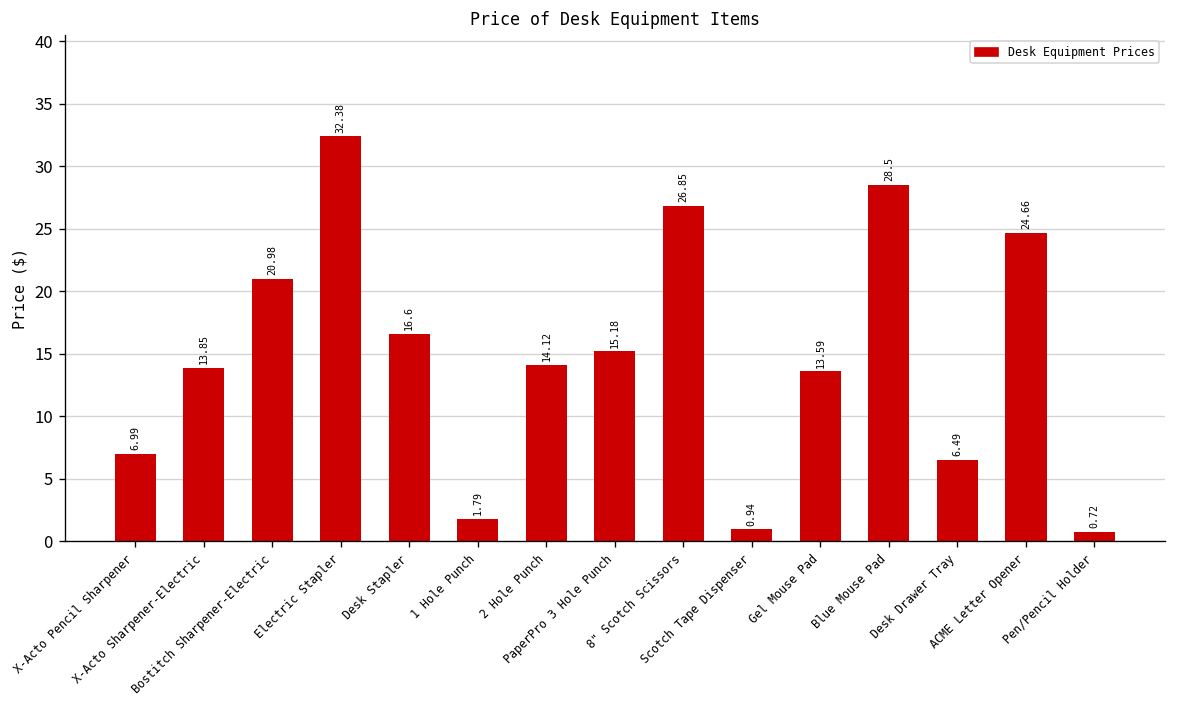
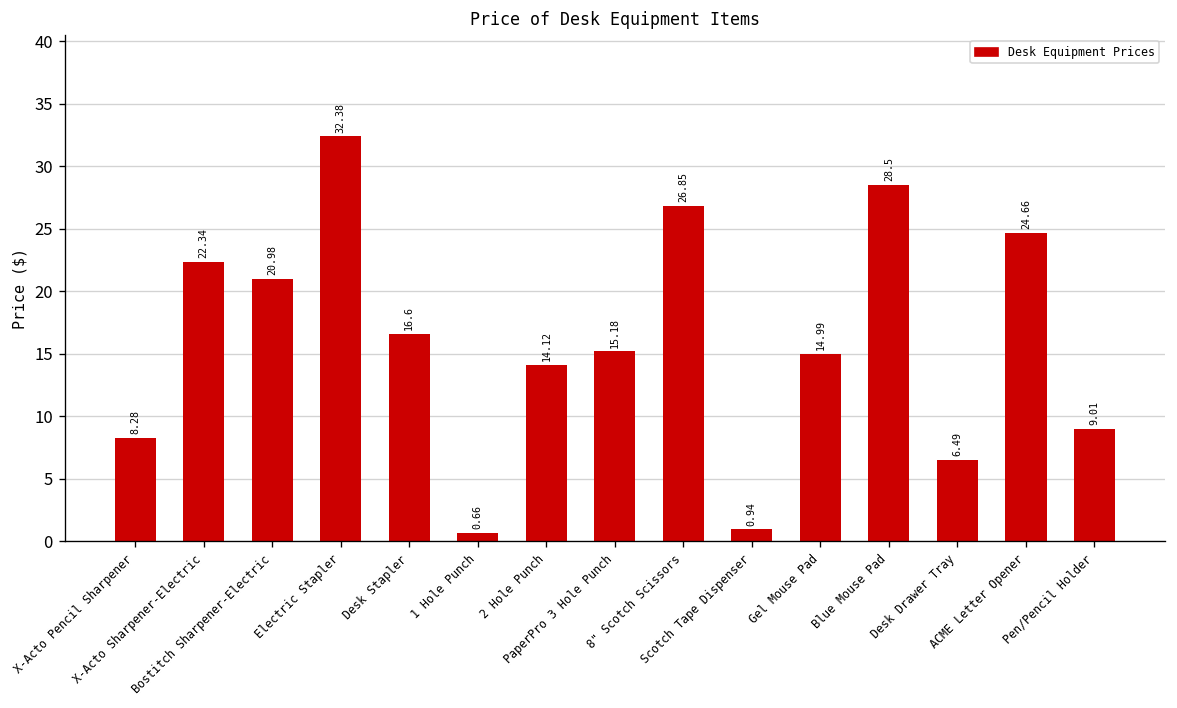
  {
-   "X-Acto Pencil Sharpener": 6.99,
-   "X-Acto Sharpener-Electric": 13.85,
+   "X-Acto Pencil Sharpener": 8.28,
+   "X-Acto Sharpener-Electric": 22.34,
    "Bostitch Sharpener-Electric": 20.98,
    "Electric Stapler": 32.38,
    "Desk Stapler": 16.6,
-   "1 Hole Punch": 1.79,
+   "1 Hole Punch": 0.66,
    "2 Hole Punch": 14.12,
    "PaperPro 3 Hole Punch": 15.18,
    "8\" Scotch Scissors": 26.85,
    "Scotch Tape Dispenser": 0.94,
-   "Gel Mouse Pad": 13.59,
+   "Gel Mouse Pad": 14.99,
    "Blue Mouse Pad": 28.5,
    "Desk Drawer Tray": 6.49,
    "ACME Letter Opener": 24.66,
-   "Pen/Pencil Holder": 0.72
+   "Pen/Pencil Holder": 9.01
  }
